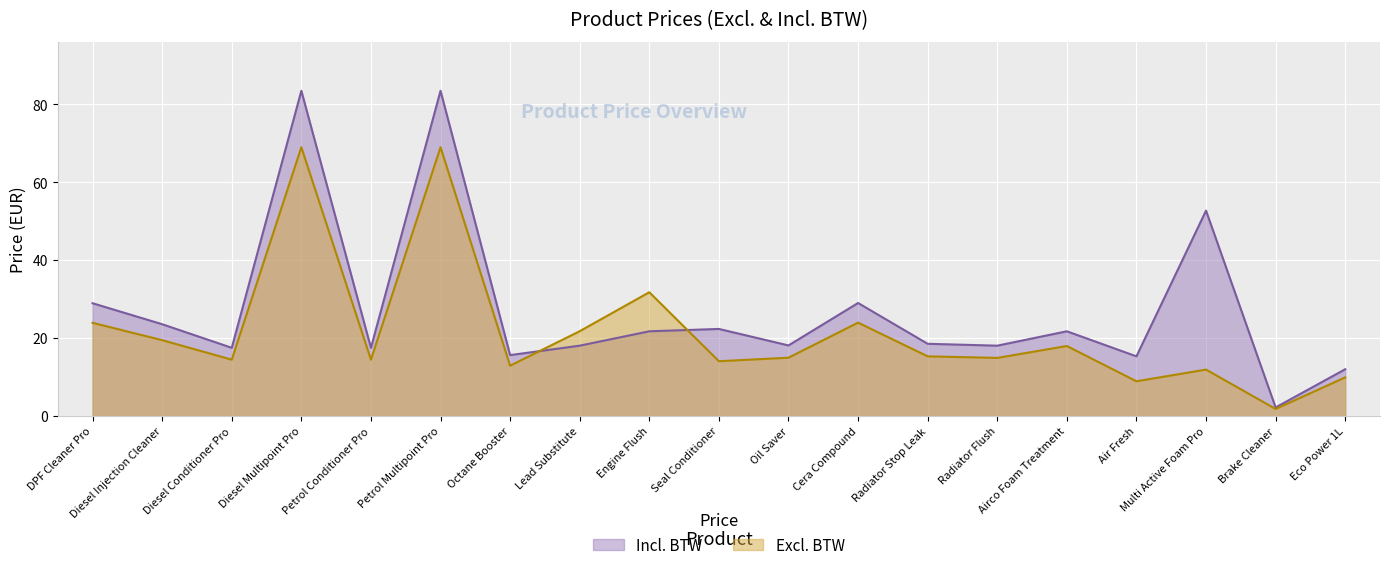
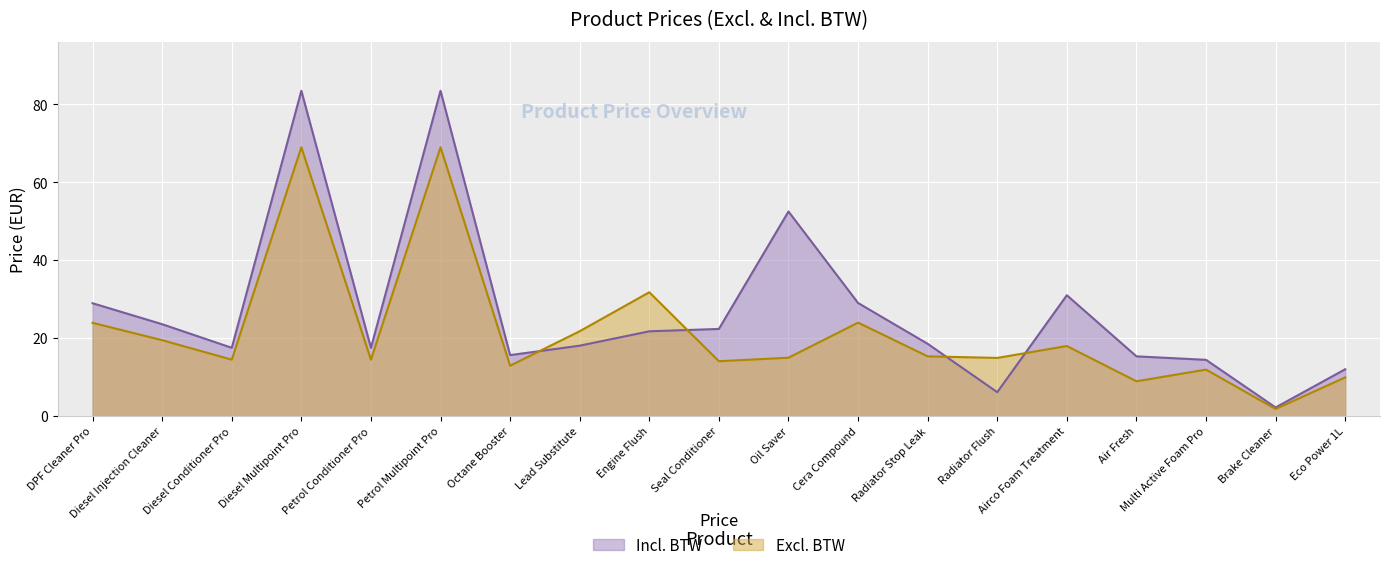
  {
    "Incl. BTW": {
      "DPF Cleaner Pro": 29,
      "Diesel Injection Cleaner": 24,
      "Diesel Conditioner Pro": 18,
      "Diesel Multipoint Pro": 83,
      "Petrol Conditioner Pro": 18,
      "Petrol Multipoint Pro": 83,
      "Octane Booster": 16,
      "Lead Substitute": 18,
      "Engine Flush": 22,
      "Seal Conditioner": 22,
-     "Oil Saver": 18,
+     "Oil Saver": 53,
      "Cera Compound": 29,
      "Radiator Stop Leak": 19,
-     "Radiator Flush": 18,
-     "Airco Foam Treatment": 22,
+     "Radiator Flush": 6,
+     "Airco Foam Treatment": 31,
      "Air Fresh": 15,
-     "Multi Active Foam Pro": 53,
+     "Multi Active Foam Pro": 14,
      "Eco Power 1L": 12
    },
    "Excl. BTW": {
      "DPF Cleaner Pro": 24,
      "Diesel Injection Cleaner": 20,
      "Diesel Conditioner Pro": 15,
      "Diesel Multipoint Pro": 69,
      "Petrol Conditioner Pro": 15,
      "Petrol Multipoint Pro": 69,
      "Octane Booster": 13,
      "Lead Substitute": 22,
      "Engine Flush": 32,
      "Seal Conditioner": 14,
      "Oil Saver": 15,
      "Cera Compound": 24,
      "Radiator Stop Leak": 15,
      "Radiator Flush": 15,
      "Airco Foam Treatment": 18,
      "Air Fresh": 9,
      "Multi Active Foam Pro": 12,
      "Eco Power 1L": 10
    }
  }
